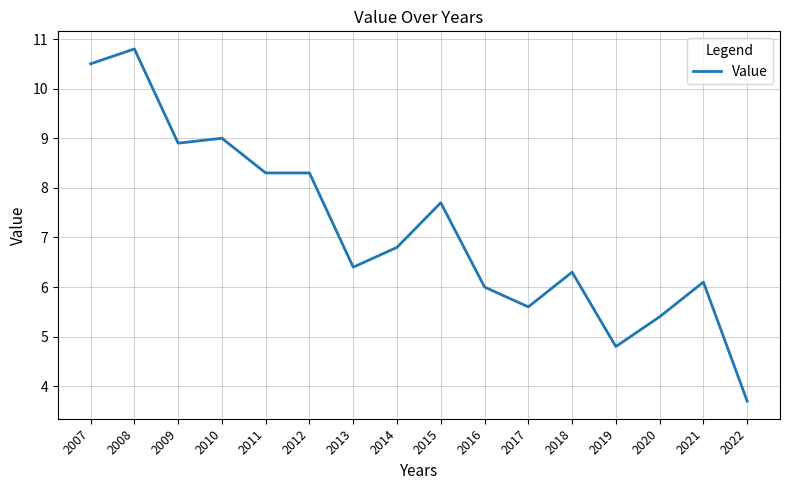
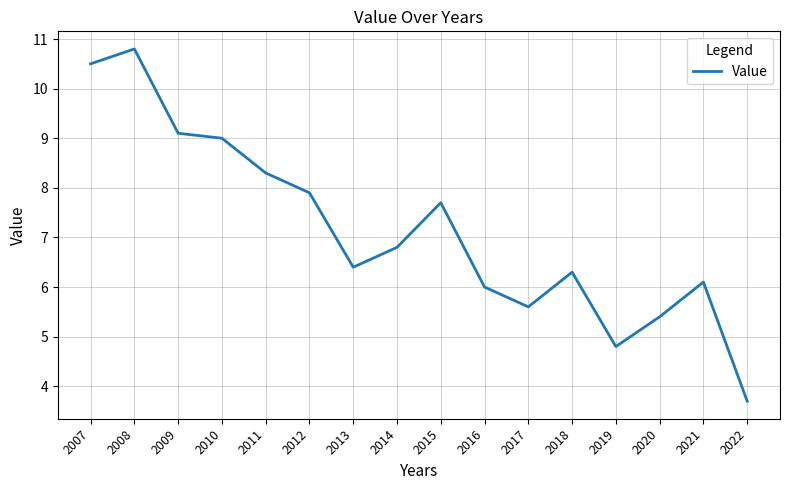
  {
    "2007": 10.5,
    "2008": 10.8,
-   "2009": 8.9,
+   "2009": 9.1,
    "2010": 9.0,
    "2011": 8.3,
-   "2012": 8.3,
+   "2012": 7.9,
    "2013": 6.4,
    "2014": 6.8,
    "2015": 7.7,
    "2016": 6.0,
    "2017": 5.6,
    "2018": 6.3,
    "2019": 4.8,
    "2020": 5.4,
    "2021": 6.1,
    "2022": 3.7
  }
